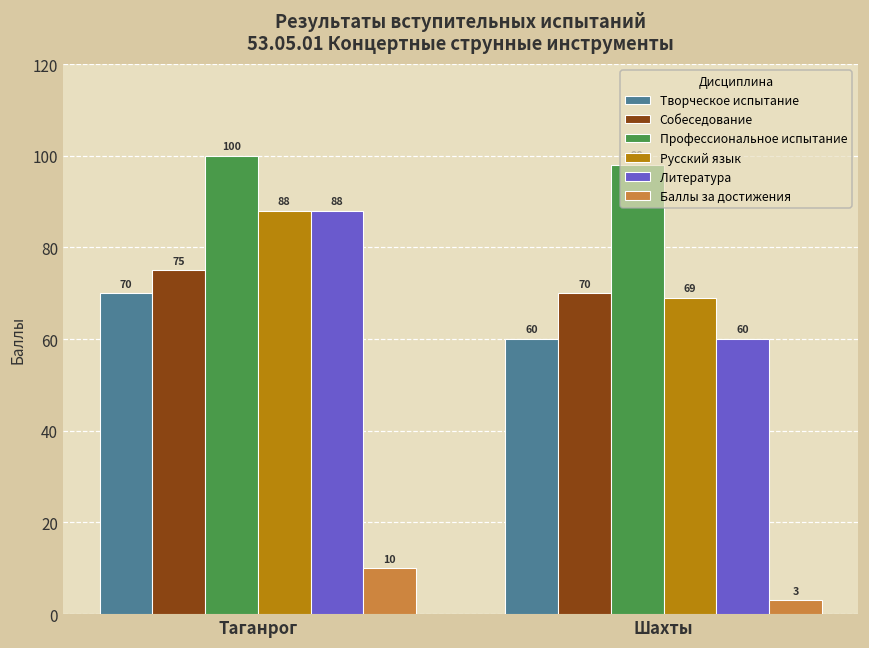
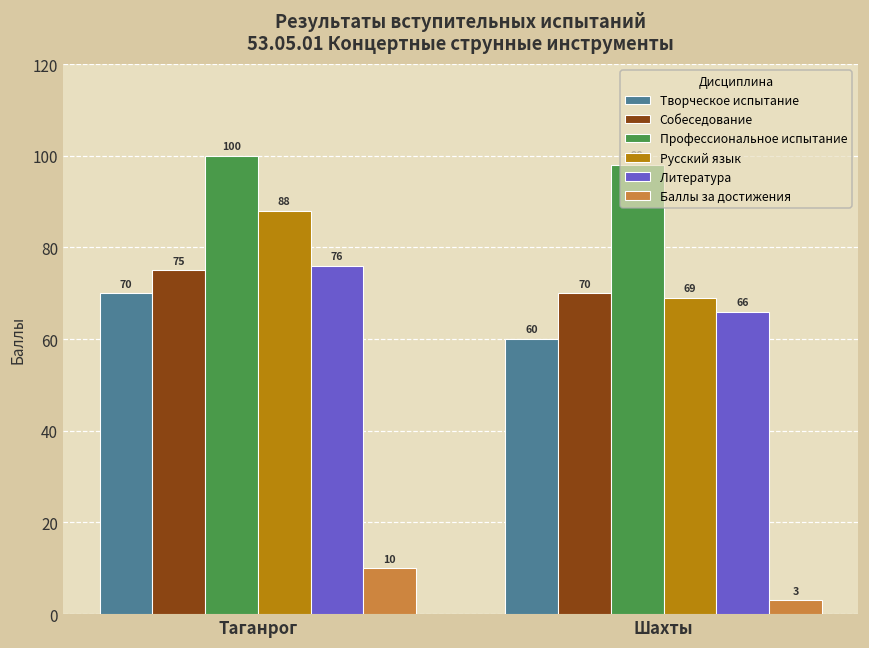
  {
    "Творческое испытание": {
      "Таганрог": 70,
      "Шахты": 60
    },
    "Собеседование": {
      "Таганрог": 75,
      "Шахты": 70
    },
    "Профессиональное испытание": {
      "Таганрог": 100
    },
    "Литература": {
-     "Таганрог": 88,
-     "Шахты": 60
+     "Таганрог": 76,
+     "Шахты": 66
    }
  }
